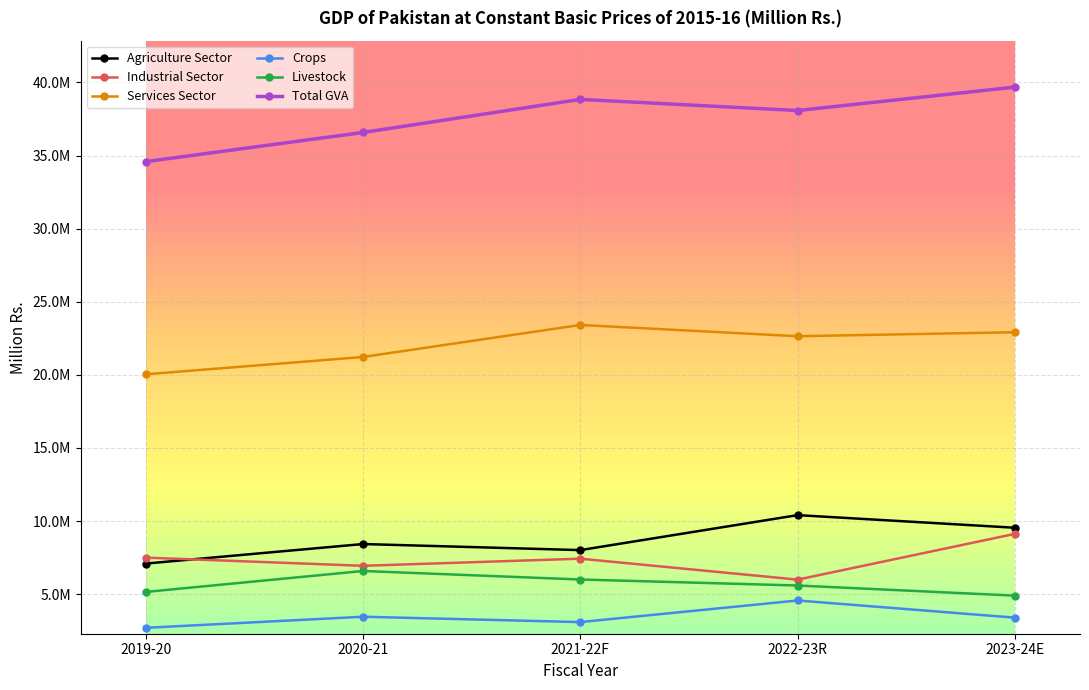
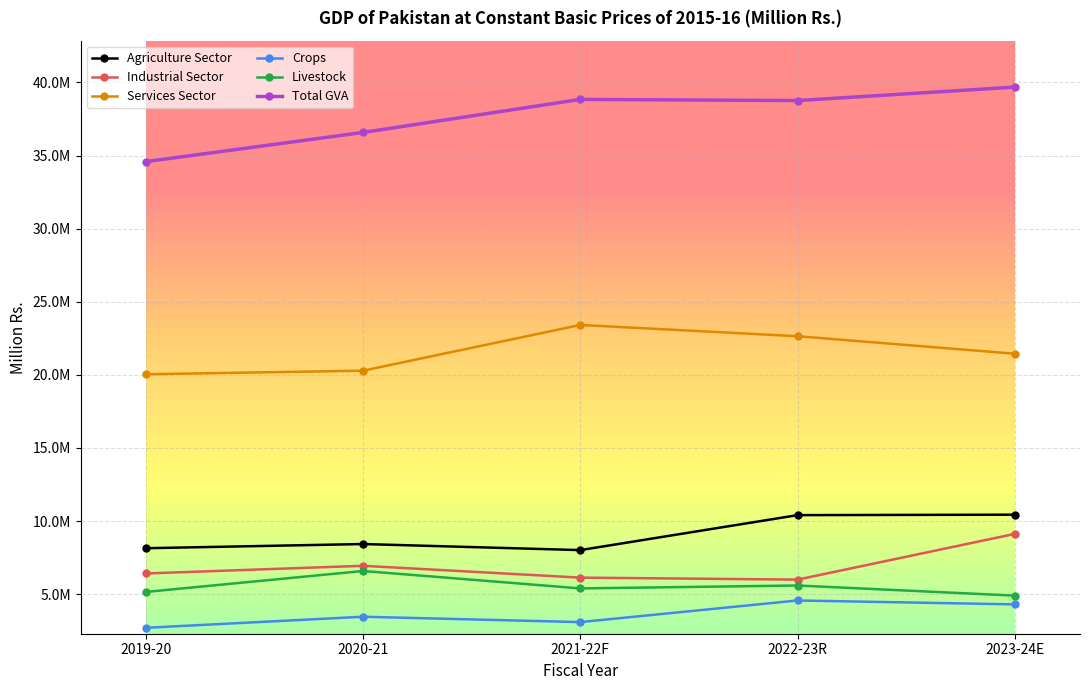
  {
    "Agriculture Sector": {
-     "2019-20": 7100000,
+     "2019-20": 8100000,
      "2020-21": 8400000,
      "2021-22F": 8000000,
      "2022-23R": 10400000,
-     "2023-24E": 9500000
+     "2023-24E": 10400000
    },
    "Industrial Sector": {
-     "2019-20": 7500000,
+     "2019-20": 6400000,
      "2020-21": 6900000,
-     "2021-22F": 7400000,
+     "2021-22F": 6100000,
      "2022-23R": 6000000,
      "2023-24E": 9100000
    },
    "Services Sector": {
      "2019-20": 20000000,
-     "2020-21": 21200000,
+     "2020-21": 20300000,
      "2021-22F": 23400000,
      "2022-23R": 22600000,
-     "2023-24E": 22900000
+     "2023-24E": 21400000
    },
    "Crops": {
      "2019-20": 2700000,
      "2020-21": 3500000,
      "2021-22F": 3100000,
      "2022-23R": 4600000,
-     "2023-24E": 3400000
+     "2023-24E": 4300000
    },
    "Livestock": {
      "2019-20": 5100000,
      "2020-21": 6600000,
-     "2021-22F": 6000000,
+     "2021-22F": 5400000,
      "2022-23R": 5600000,
      "2023-24E": 4900000
    },
    "Total GVA": {
      "2019-20": 34600000,
      "2020-21": 36600000,
      "2021-22F": 38800000,
-     "2022-23R": 38100000,
+     "2022-23R": 38800000,
      "2023-24E": 39700000
    }
  }
